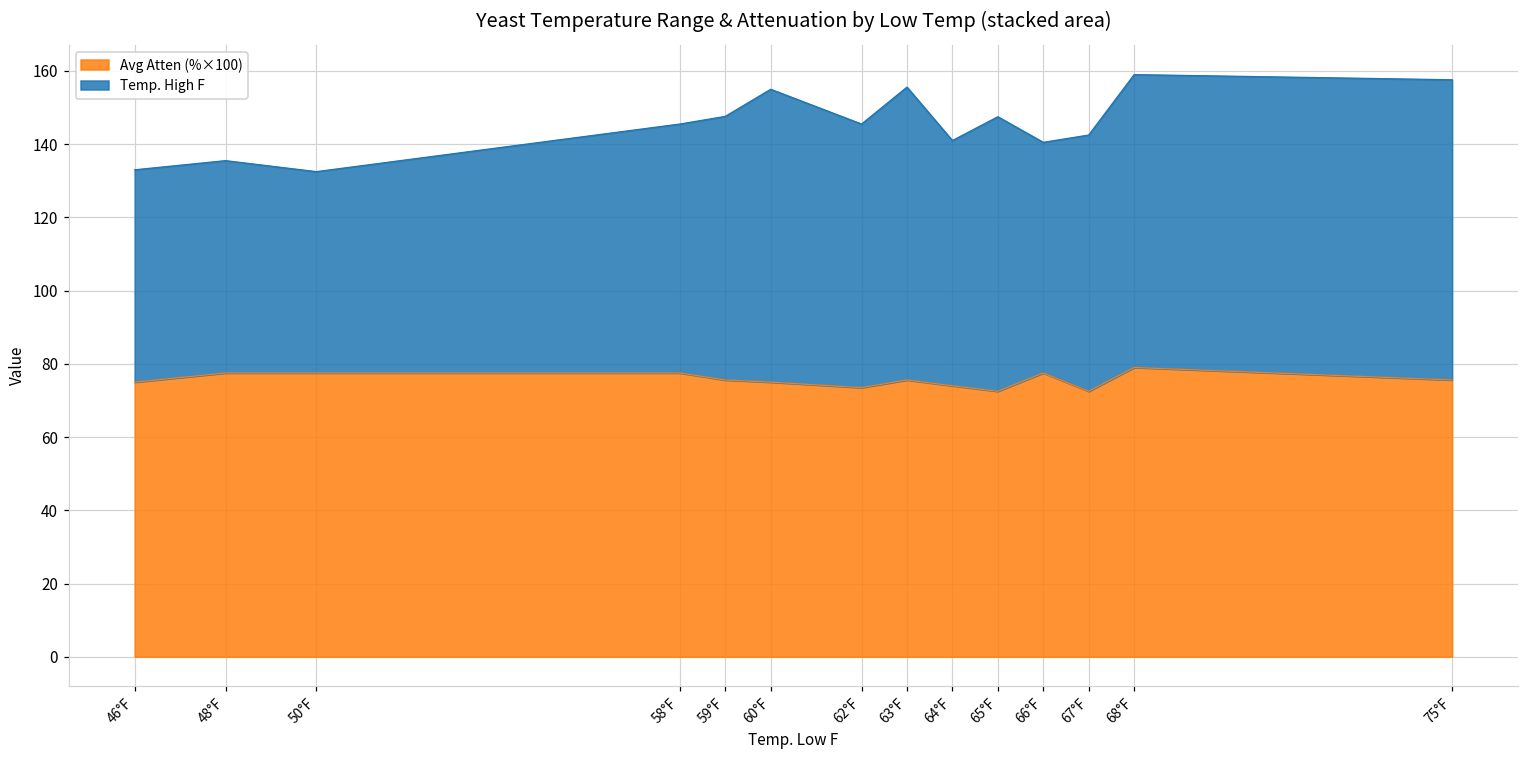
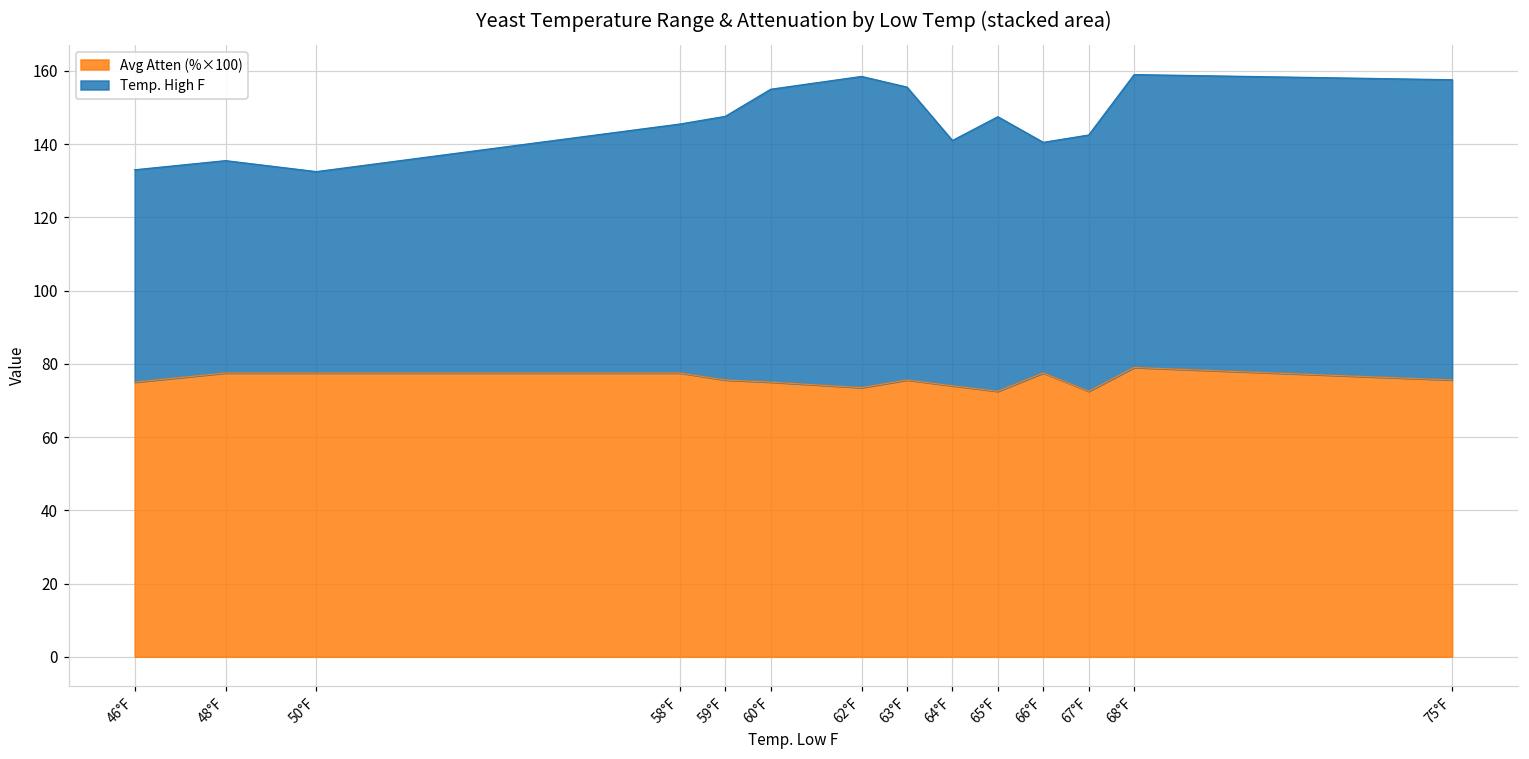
  {
    "Avg Atten (%×100)": {
      "46°F": 75,
      "48°F": 78,
      "50°F": 78,
      "58°F": 78,
      "59°F": 76,
      "60°F": 75,
      "62°F": 74,
      "63°F": 76,
      "64°F": 74,
      "65°F": 73,
      "66°F": 78,
      "67°F": 73,
      "68°F": 79,
      "75°F": 76
    },
    "Temp. High F": {
      "46°F": 58,
      "48°F": 58,
      "50°F": 55,
      "58°F": 68,
      "59°F": 72,
      "60°F": 80,
-     "62°F": 72,
+     "62°F": 85,
      "63°F": 80,
      "64°F": 67,
      "65°F": 75,
      "66°F": 63,
      "67°F": 70,
      "68°F": 80,
      "75°F": 82
    }
  }
